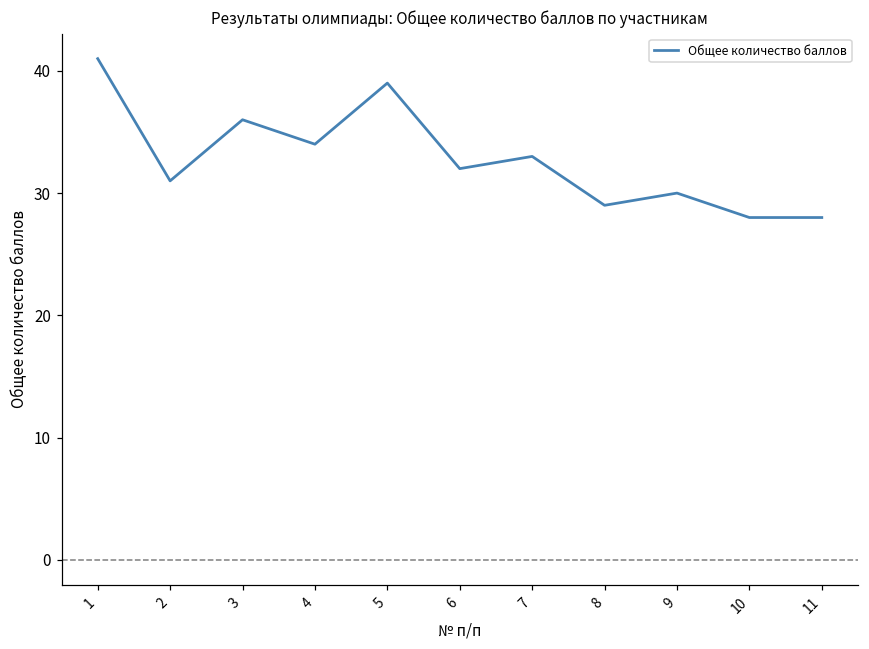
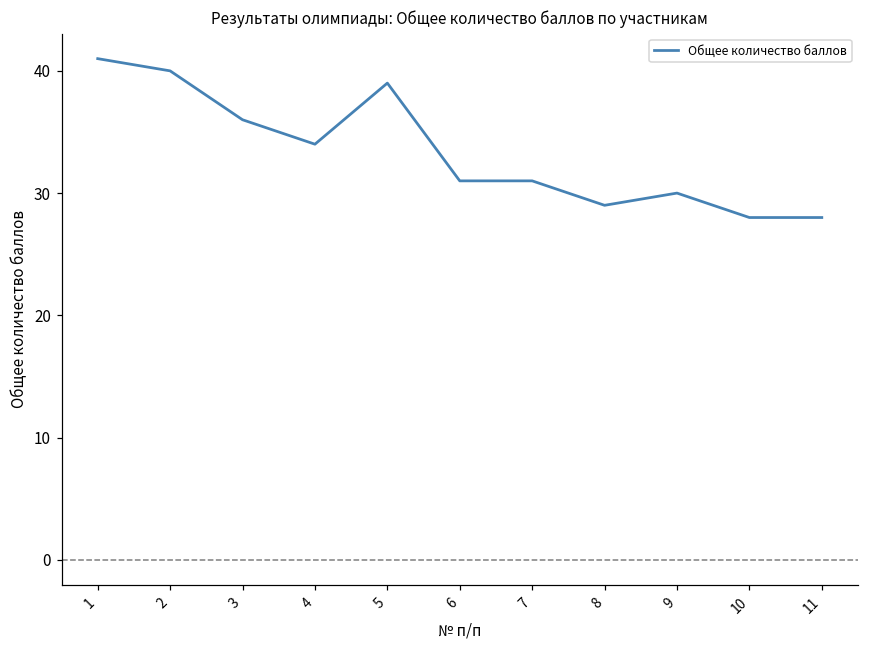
  {
    "1": 41,
-   "2": 31,
+   "2": 40,
    "3": 36,
    "4": 34,
    "5": 39,
-   "6": 32,
-   "7": 33,
+   "6": 31,
+   "7": 31,
    "8": 29,
    "9": 30,
    "10": 28,
    "11": 28
  }
